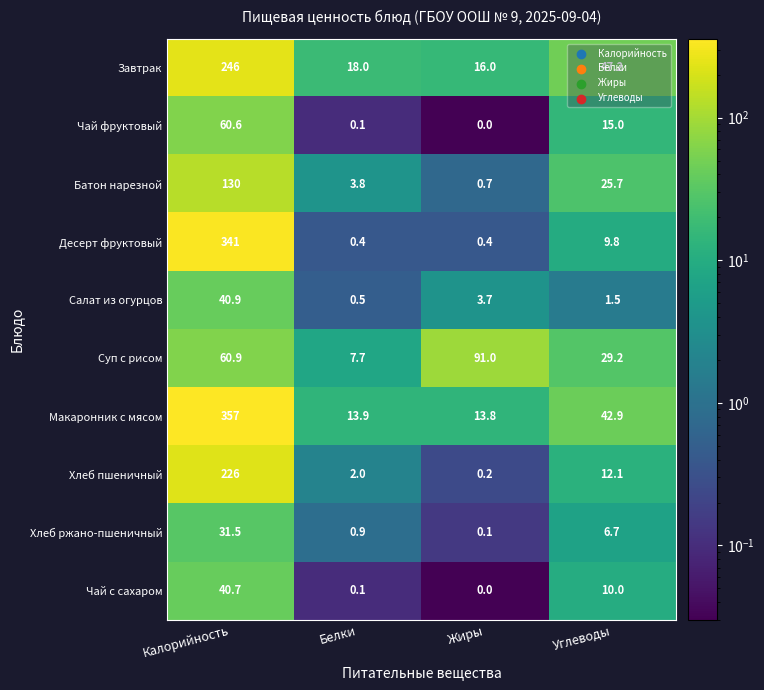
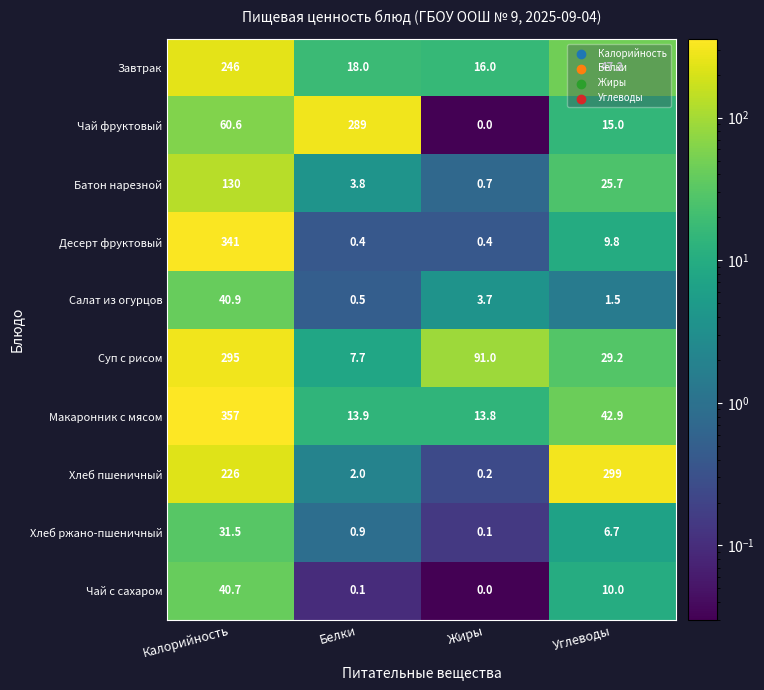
  {
    "Завтрак": {
      "Калорийность": 246,
      "Белки": 18.0,
      "Жиры": 16.0
    },
    "Чай фруктовый": {
      "Калорийность": 60.6,
-     "Белки": 0.1,
+     "Белки": 289,
      "Жиры": 0.0,
      "Углеводы": 15.0
    },
    "Батон нарезной": {
      "Калорийность": 130,
      "Белки": 3.8,
      "Жиры": 0.7,
      "Углеводы": 25.7
    },
    "Десерт фруктовый": {
      "Калорийность": 341,
      "Белки": 0.4,
      "Жиры": 0.4,
      "Углеводы": 9.8
    },
    "Салат из огурцов": {
      "Калорийность": 40.9,
      "Белки": 0.5,
      "Жиры": 3.7,
      "Углеводы": 1.5
    },
    "Суп с рисом": {
-     "Калорийность": 60.9,
+     "Калорийность": 295,
      "Белки": 7.7,
      "Жиры": 91.0,
      "Углеводы": 29.2
    },
    "Макаронник с мясом": {
      "Калорийность": 357,
      "Белки": 13.9,
      "Жиры": 13.8,
      "Углеводы": 42.9
    },
    "Хлеб пшеничный": {
      "Калорийность": 226,
      "Белки": 2.0,
      "Жиры": 0.2,
-     "Углеводы": 12.1
+     "Углеводы": 299
    },
    "Хлеб ржано-пшеничный": {
      "Калорийность": 31.5,
      "Белки": 0.9,
      "Жиры": 0.1,
      "Углеводы": 6.7
    },
    "Чай с сахаром": {
      "Калорийность": 40.7,
      "Белки": 0.1,
      "Жиры": 0.0,
      "Углеводы": 10.0
    }
  }
